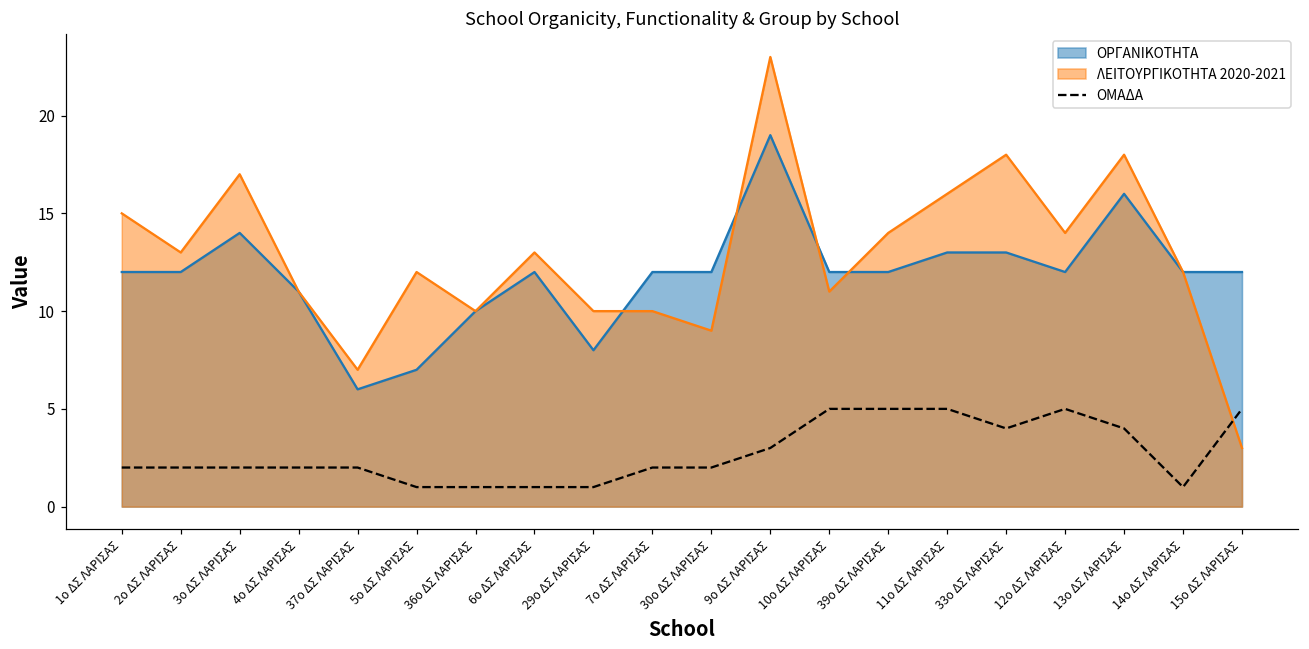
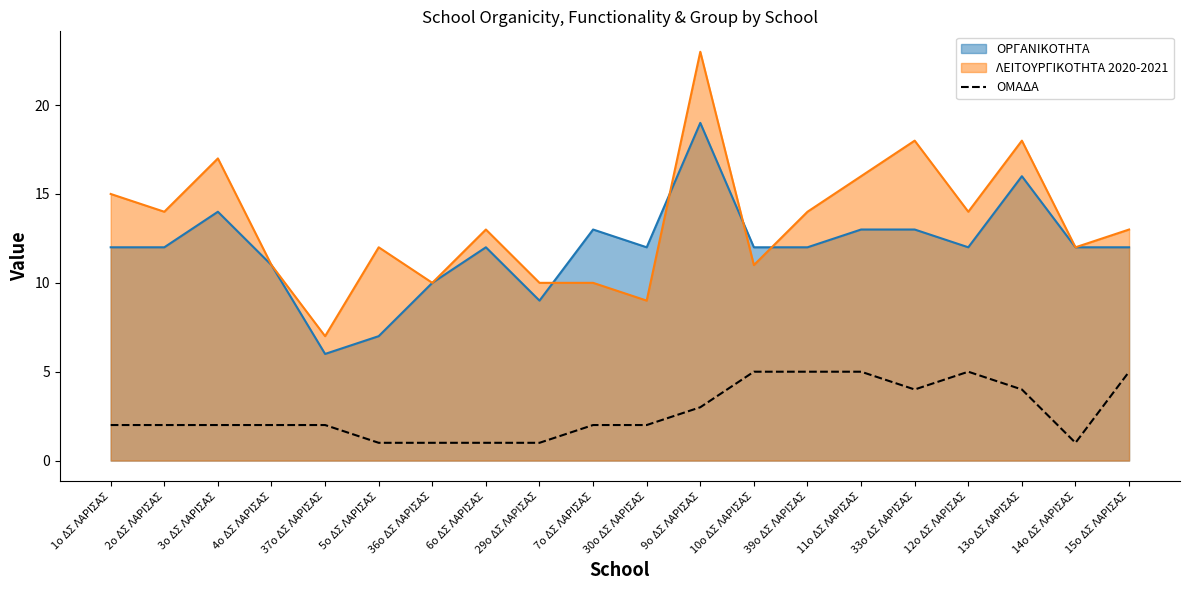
  {
    "ΟΡΓΑΝΙΚΟΤΗΤΑ": {
      "1ο ΔΣ ΛΑΡΙΣΑΣ": 12,
      "2ο ΔΣ ΛΑΡΙΣΑΣ": 12,
      "3ο ΔΣ ΛΑΡΙΣΑΣ": 14,
      "37ο ΔΣ ΛΑΡΙΣΑΣ": 6,
      "5ο ΔΣ ΛΑΡΙΣΑΣ": 7,
      "6ο ΔΣ ΛΑΡΙΣΑΣ": 12,
-     "29ο ΔΣ ΛΑΡΙΣΑΣ": 8,
-     "7ο ΔΣ ΛΑΡΙΣΑΣ": 12,
+     "29ο ΔΣ ΛΑΡΙΣΑΣ": 9,
+     "7ο ΔΣ ΛΑΡΙΣΑΣ": 13,
      "30ο ΔΣ ΛΑΡΙΣΑΣ": 12,
      "9ο ΔΣ ΛΑΡΙΣΑΣ": 19,
      "10ο ΔΣ ΛΑΡΙΣΑΣ": 12,
      "39ο ΔΣ ΛΑΡΙΣΑΣ": 12,
      "11ο ΔΣ ΛΑΡΙΣΑΣ": 13,
      "33ο ΔΣ ΛΑΡΙΣΑΣ": 13,
      "12ο ΔΣ ΛΑΡΙΣΑΣ": 12,
      "13ο ΔΣ ΛΑΡΙΣΑΣ": 16,
      "15ο ΔΣ ΛΑΡΙΣΑΣ": 12
    },
    "ΛΕΙΤΟΥΡΓΙΚΟΤΗΤΑ 2020-2021": {
      "1ο ΔΣ ΛΑΡΙΣΑΣ": 15,
-     "2ο ΔΣ ΛΑΡΙΣΑΣ": 13,
+     "2ο ΔΣ ΛΑΡΙΣΑΣ": 14,
      "3ο ΔΣ ΛΑΡΙΣΑΣ": 17,
      "37ο ΔΣ ΛΑΡΙΣΑΣ": 7,
      "5ο ΔΣ ΛΑΡΙΣΑΣ": 12,
      "6ο ΔΣ ΛΑΡΙΣΑΣ": 13,
      "29ο ΔΣ ΛΑΡΙΣΑΣ": 10,
      "7ο ΔΣ ΛΑΡΙΣΑΣ": 10,
      "30ο ΔΣ ΛΑΡΙΣΑΣ": 9,
      "9ο ΔΣ ΛΑΡΙΣΑΣ": 23,
      "10ο ΔΣ ΛΑΡΙΣΑΣ": 11,
      "39ο ΔΣ ΛΑΡΙΣΑΣ": 14,
      "11ο ΔΣ ΛΑΡΙΣΑΣ": 16,
      "33ο ΔΣ ΛΑΡΙΣΑΣ": 18,
      "12ο ΔΣ ΛΑΡΙΣΑΣ": 14,
      "13ο ΔΣ ΛΑΡΙΣΑΣ": 18,
-     "15ο ΔΣ ΛΑΡΙΣΑΣ": 3
+     "15ο ΔΣ ΛΑΡΙΣΑΣ": 13
    },
    "ΟΜΑΔΑ": {
      "1ο ΔΣ ΛΑΡΙΣΑΣ": 2,
      "2ο ΔΣ ΛΑΡΙΣΑΣ": 2,
      "3ο ΔΣ ΛΑΡΙΣΑΣ": 2,
      "4ο ΔΣ ΛΑΡΙΣΑΣ": 2,
      "37ο ΔΣ ΛΑΡΙΣΑΣ": 2,
      "5ο ΔΣ ΛΑΡΙΣΑΣ": 1,
      "36ο ΔΣ ΛΑΡΙΣΑΣ": 1,
      "6ο ΔΣ ΛΑΡΙΣΑΣ": 1,
      "29ο ΔΣ ΛΑΡΙΣΑΣ": 1,
      "7ο ΔΣ ΛΑΡΙΣΑΣ": 2,
      "30ο ΔΣ ΛΑΡΙΣΑΣ": 2,
      "9ο ΔΣ ΛΑΡΙΣΑΣ": 3,
      "10ο ΔΣ ΛΑΡΙΣΑΣ": 5,
      "39ο ΔΣ ΛΑΡΙΣΑΣ": 5,
      "11ο ΔΣ ΛΑΡΙΣΑΣ": 5,
      "33ο ΔΣ ΛΑΡΙΣΑΣ": 4,
      "12ο ΔΣ ΛΑΡΙΣΑΣ": 5,
      "13ο ΔΣ ΛΑΡΙΣΑΣ": 4,
      "14ο ΔΣ ΛΑΡΙΣΑΣ": 1,
      "15ο ΔΣ ΛΑΡΙΣΑΣ": 5
    }
  }
